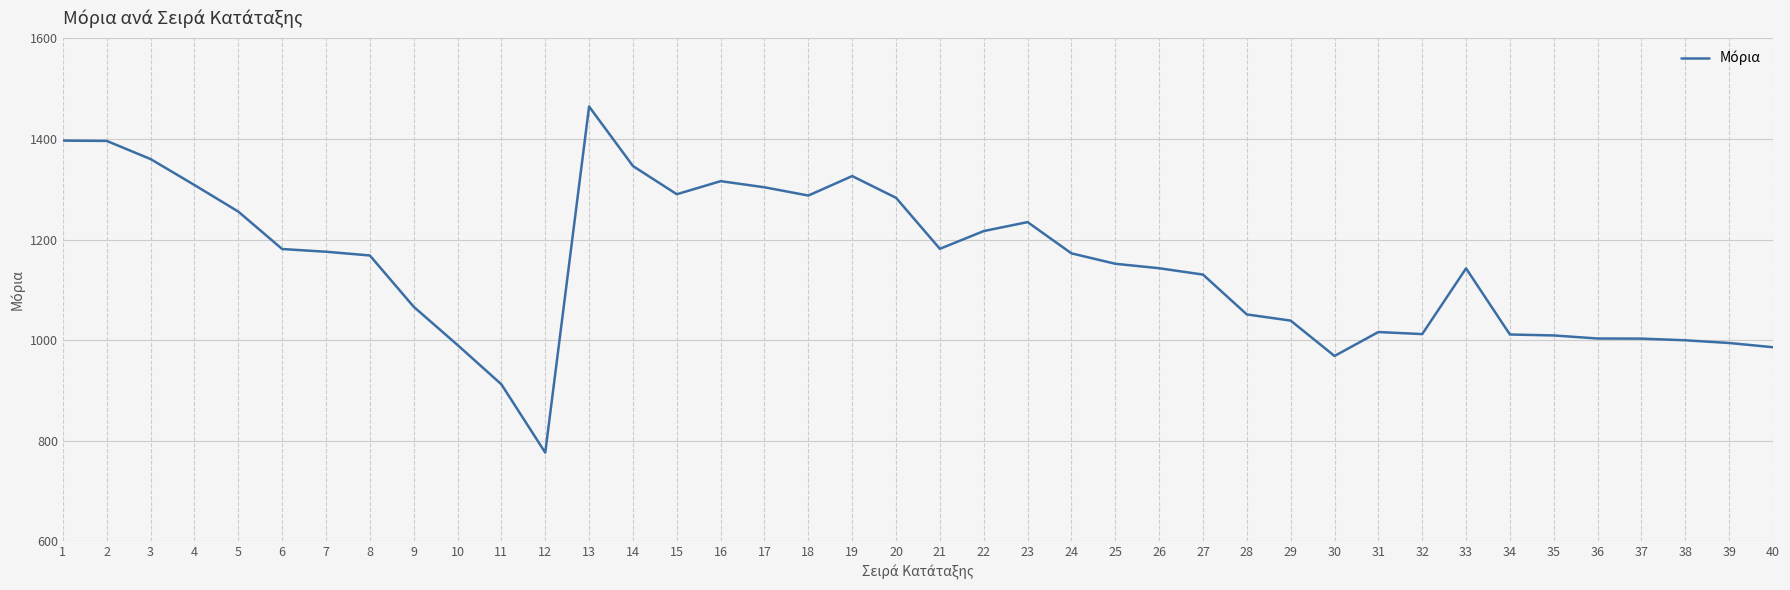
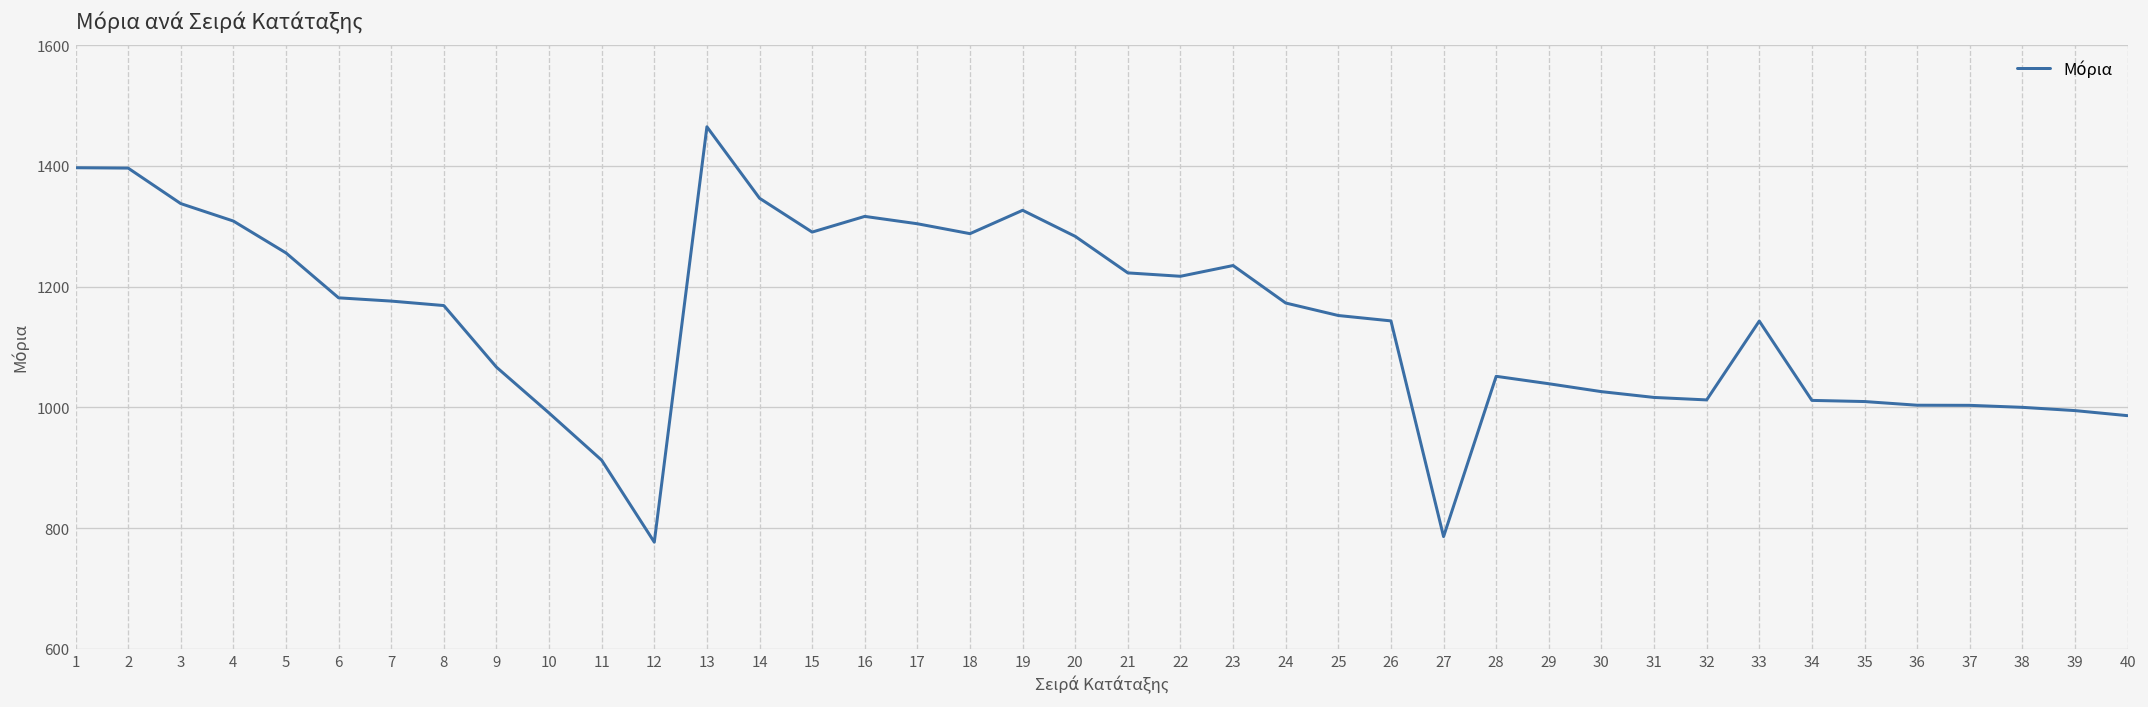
  {
    "1": 1400,
    "2": 1400,
-   "3": 1360,
+   "3": 1340,
    "4": 1310,
    "5": 1260,
    "6": 1180,
    "7": 1180,
    "8": 1170,
    "9": 1070,
    "10": 990,
    "11": 910,
    "12": 780,
    "13": 1460,
    "14": 1350,
    "15": 1290,
    "16": 1320,
    "17": 1300,
    "18": 1290,
    "19": 1330,
    "20": 1280,
-   "21": 1180,
+   "21": 1220,
    "22": 1220,
    "23": 1230,
    "24": 1170,
    "25": 1150,
    "26": 1140,
-   "27": 1130,
+   "27": 790,
    "28": 1050,
    "29": 1040,
-   "30": 970,
+   "30": 1030,
    "31": 1020,
    "32": 1010,
    "33": 1140,
    "34": 1010,
    "35": 1010,
    "36": 1000,
    "37": 1000,
    "38": 1000,
    "39": 990,
    "40": 990
  }
